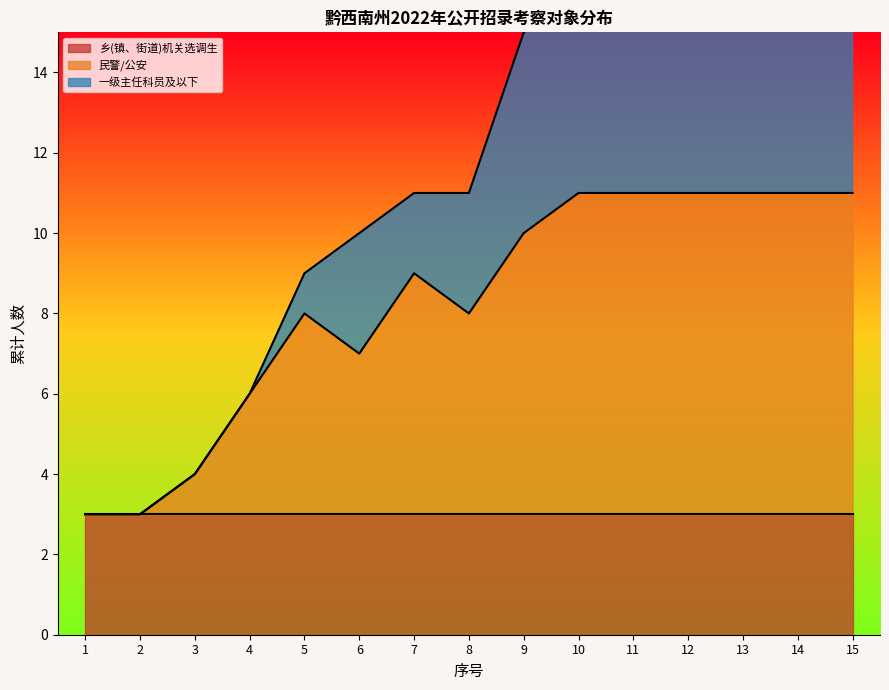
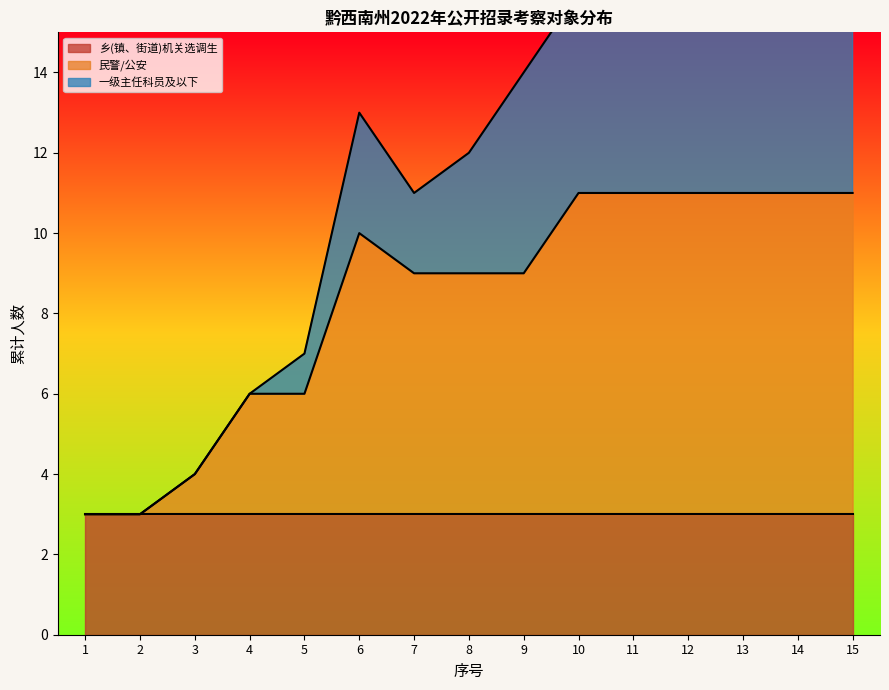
  {
    "乡(镇、街道)机关选调生": {
      "3": 3.0,
      "4": 3.0,
      "5": 3.0,
      "6": 3.0,
      "7": 3.0,
      "8": 3.0,
      "9": 3.0,
      "10": 3.0,
      "11": 3.0,
      "12": 3.0,
      "13": 3.0,
      "14": 3.0,
      "15": 3.0
    },
    "民警/公安": {
-     "5": 8.0,
-     "6": 7.0,
+     "5": 6.0,
+     "6": 10.0,
      "7": 9.0,
-     "8": 8.0,
-     "9": 10.0,
+     "8": 9.0,
+     "9": 9.0,
      "10": 11.0,
      "11": 11.0,
      "12": 11.0,
      "13": 11.0,
      "14": 11.0,
      "15": 11.0
    },
    "一级主任科员及以下": {
      "5": 1.0,
      "6": 3.0,
      "7": 11.0,
      "8": 3.0,
      "9": 5.0
    }
  }
